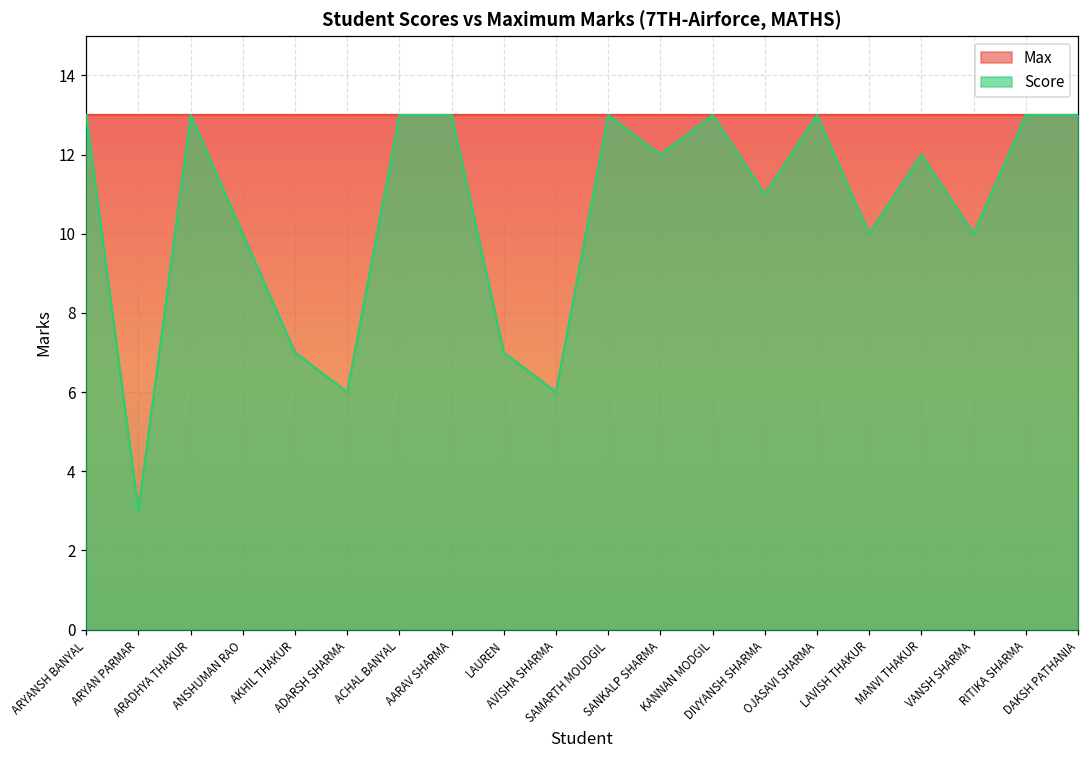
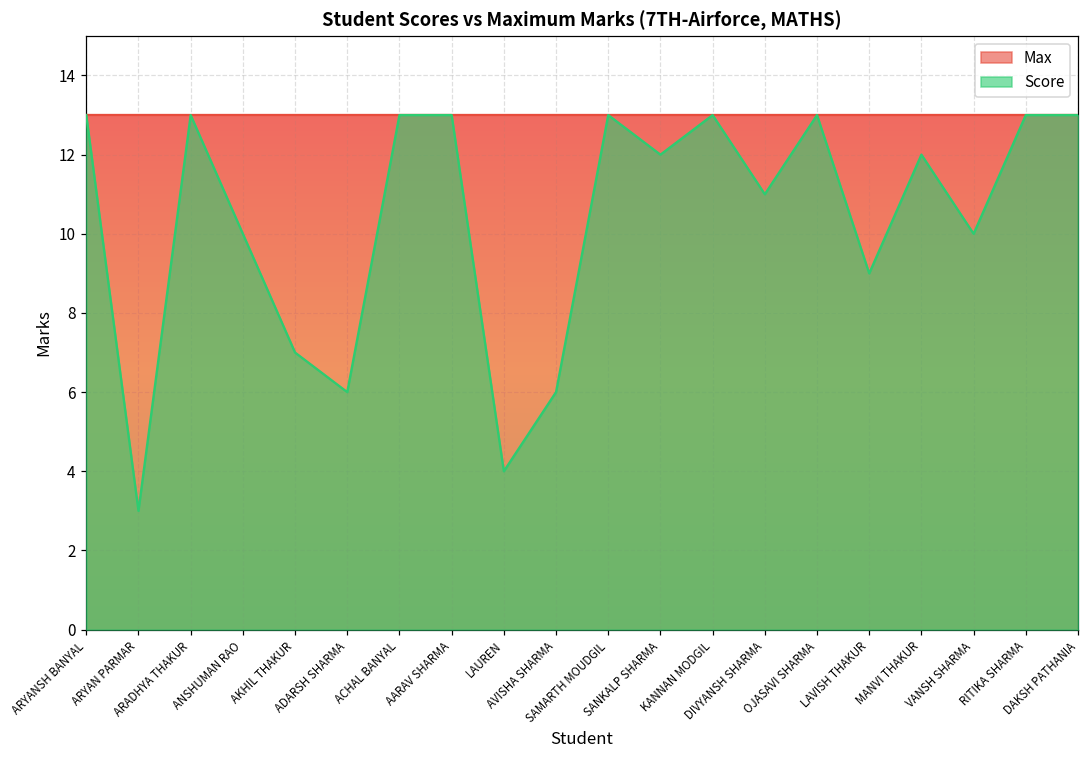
  {
    "Max": {
      "ARYAN PARMAR": 13,
      "ANSHUMAN RAO": 13,
      "AKHIL THAKUR": 13,
      "ADARSH SHARMA": 13,
      "LAUREN": 13,
      "AVISHA SHARMA": 13,
      "SANKALP SHARMA": 13,
      "DIVYANSH SHARMA": 13,
      "LAVISH THAKUR": 13,
      "MANVI THAKUR": 13,
      "VANSH SHARMA": 13
    },
    "Score": {
      "ARYAN PARMAR": 3,
      "ANSHUMAN RAO": 10,
      "AKHIL THAKUR": 7,
      "ADARSH SHARMA": 6,
-     "LAUREN": 7,
+     "LAUREN": 4,
      "AVISHA SHARMA": 6,
      "SANKALP SHARMA": 12,
      "DIVYANSH SHARMA": 11,
-     "LAVISH THAKUR": 10,
+     "LAVISH THAKUR": 9,
      "MANVI THAKUR": 12,
      "VANSH SHARMA": 10
    }
  }
